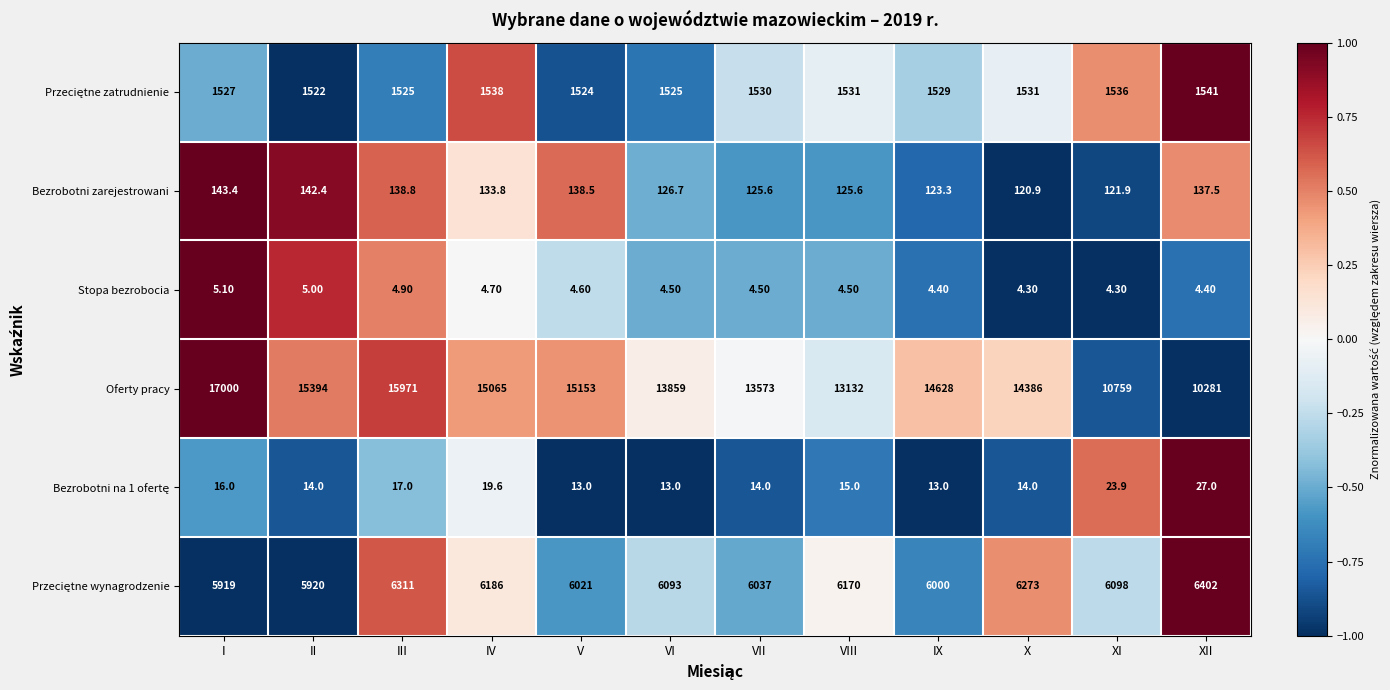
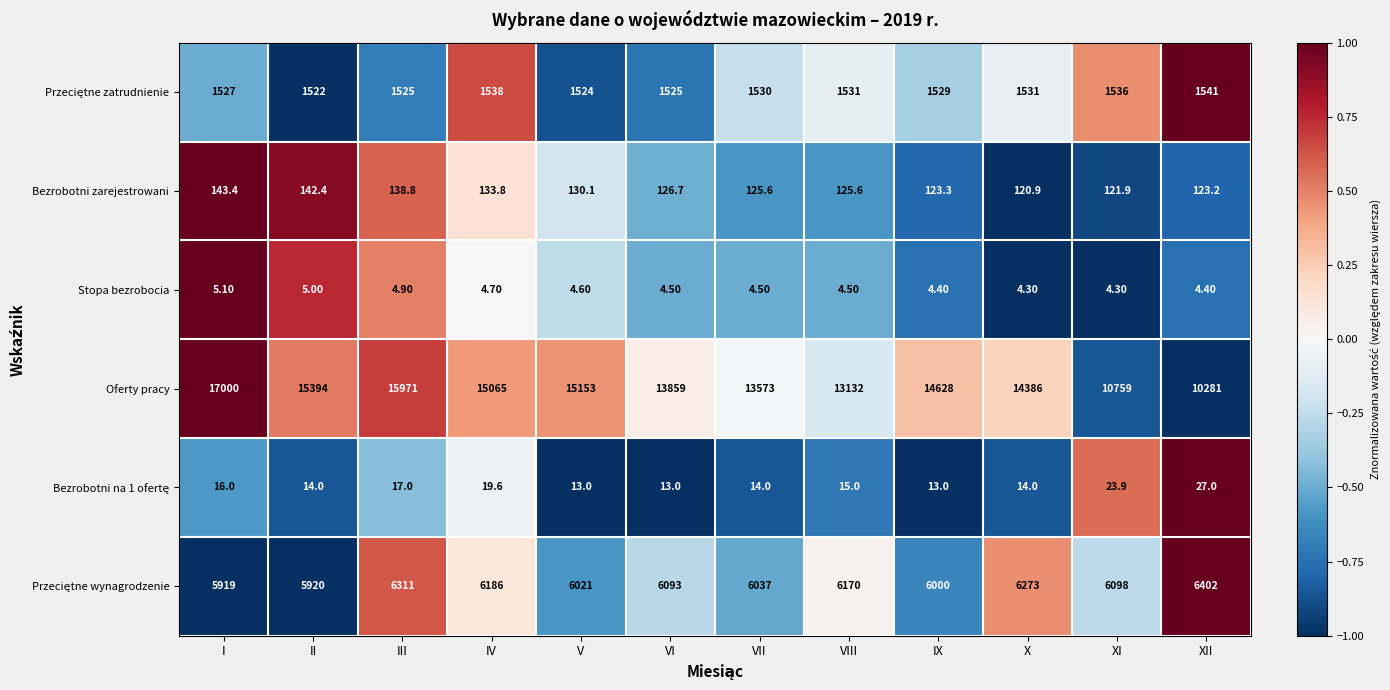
  {
    "Przeciętne zatrudnienie": {
      "I": 1527,
      "II": 1522,
      "III": 1525,
      "IV": 1538,
      "V": 1524,
      "VI": 1525,
      "VII": 1530,
      "VIII": 1531,
      "IX": 1529,
      "X": 1531,
      "XI": 1536,
      "XII": 1541
    },
    "Bezrobotni zarejestrowani": {
      "I": 143.4,
      "II": 142.4,
      "III": 138.8,
      "IV": 133.8,
-     "V": 138.5,
+     "V": 130.1,
      "VI": 126.7,
      "VII": 125.6,
      "VIII": 125.6,
      "IX": 123.3,
      "X": 120.9,
      "XI": 121.9,
-     "XII": 137.5
+     "XII": 123.2
    },
    "Stopa bezrobocia": {
      "I": 5.10,
      "II": 5.00,
      "III": 4.90,
      "IV": 4.70,
      "V": 4.60,
      "VI": 4.50,
      "VII": 4.50,
      "VIII": 4.50,
      "IX": 4.40,
      "X": 4.30,
      "XI": 4.30,
      "XII": 4.40
    },
    "Oferty pracy": {
      "I": 17000,
      "II": 15394,
      "III": 15971,
      "IV": 15065,
      "V": 15153,
      "VI": 13859,
      "VII": 13573,
      "VIII": 13132,
      "IX": 14628,
      "X": 14386,
      "XI": 10759,
      "XII": 10281
    },
    "Bezrobotni na 1 ofertę": {
      "I": 16.0,
      "II": 14.0,
      "III": 17.0,
      "IV": 19.6,
      "V": 13.0,
      "VI": 13.0,
      "VII": 14.0,
      "VIII": 15.0,
      "IX": 13.0,
      "X": 14.0,
      "XI": 23.9,
      "XII": 27.0
    },
    "Przeciętne wynagrodzenie": {
      "I": 5919,
      "II": 5920,
      "III": 6311,
      "IV": 6186,
      "V": 6021,
      "VI": 6093,
      "VII": 6037,
      "VIII": 6170,
      "IX": 6000,
      "X": 6273,
      "XI": 6098,
      "XII": 6402
    }
  }
